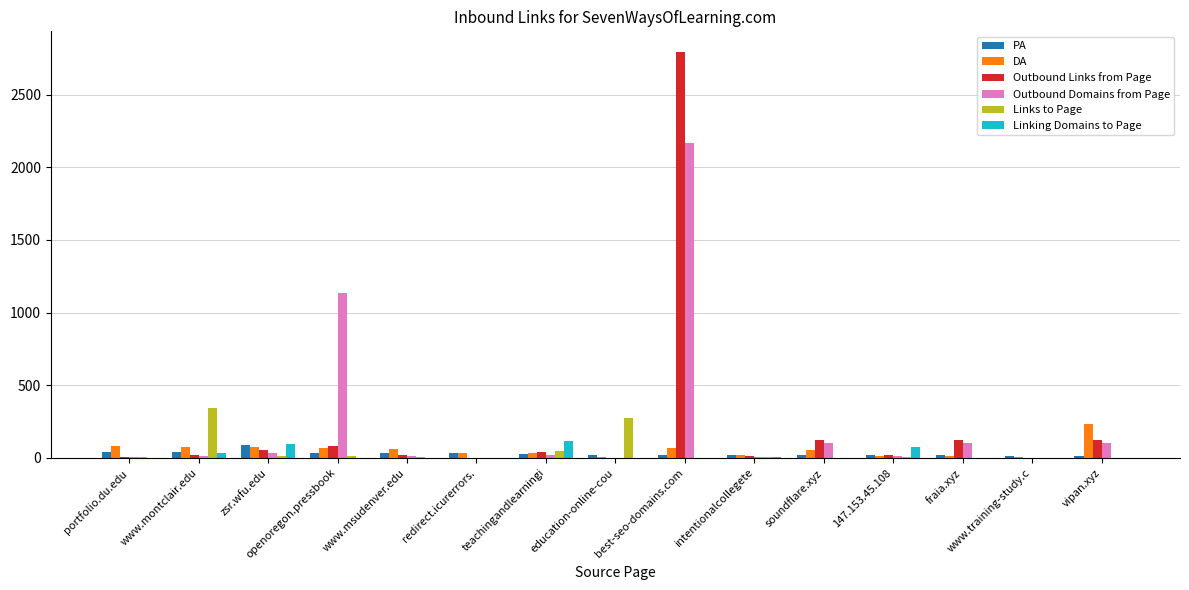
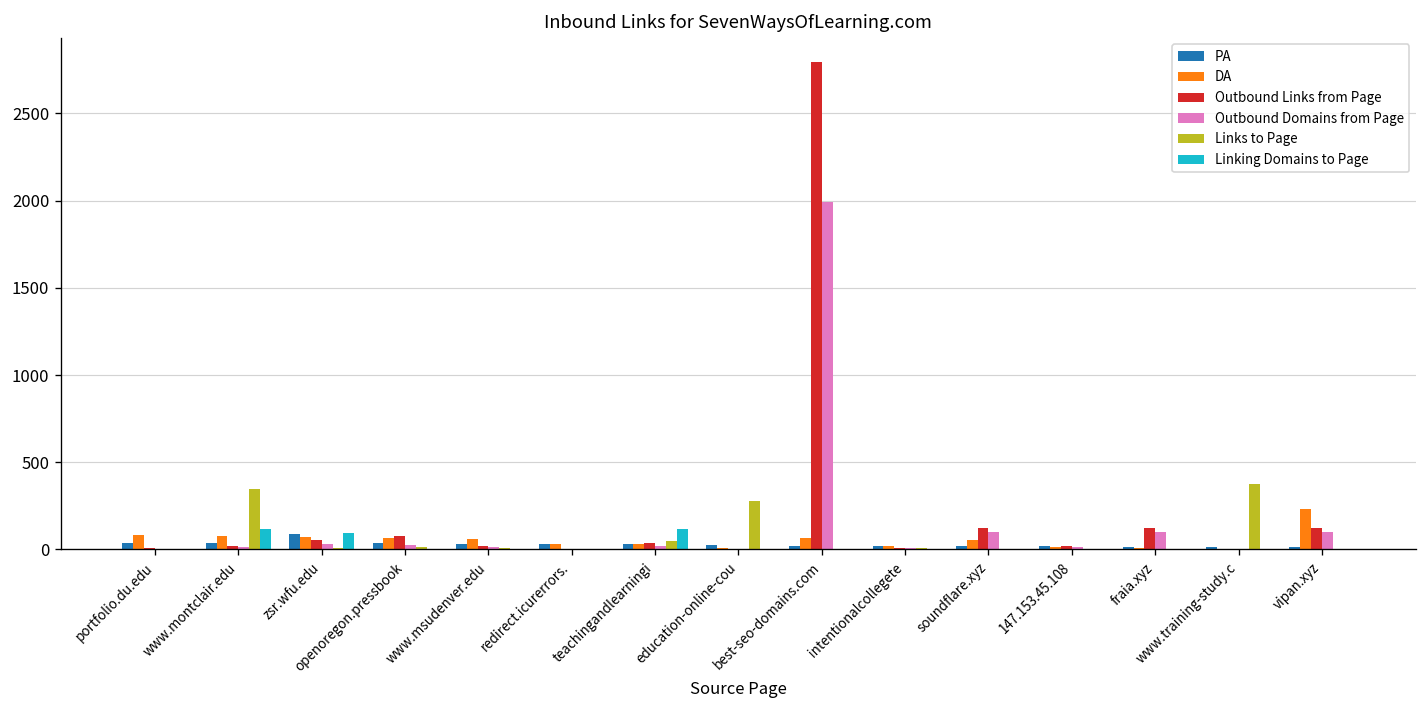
  {
    "PA": {
      "portfolio.du.edu": 40,
      "www.montclair.edu": 40,
      "zsr.wfu.edu": 90,
      "openoregon.pressbook": 40,
      "www.msudenver.edu": 30,
      "redirect.icurerrors.": 30,
      "teachingandlearningi": 30,
      "education-online-cou": 20,
      "best-seo-domains.com": 20,
      "intentionalcollegete": 20,
      "soundflare.xyz": 20,
      "147.153.45.108": 20
    },
    "DA": {
      "portfolio.du.edu": 80,
      "www.montclair.edu": 80,
      "zsr.wfu.edu": 70,
      "openoregon.pressbook": 70,
      "www.msudenver.edu": 60,
      "redirect.icurerrors.": 30,
      "teachingandlearningi": 30,
      "best-seo-domains.com": 70,
      "intentionalcollegete": 20,
      "soundflare.xyz": 60,
      "vipan.xyz": 230
    },
    "Outbound Links from Page": {
      "www.montclair.edu": 20,
      "zsr.wfu.edu": 50,
      "openoregon.pressbook": 80,
      "www.msudenver.edu": 20,
      "teachingandlearningi": 40,
      "best-seo-domains.com": 2800,
      "soundflare.xyz": 120,
      "147.153.45.108": 20,
      "fraia.xyz": 120,
      "vipan.xyz": 120
    },
    "Outbound Domains from Page": {
      "zsr.wfu.edu": 30,
-     "openoregon.pressbook": 1140,
+     "openoregon.pressbook": 30,
      "teachingandlearningi": 20,
-     "best-seo-domains.com": 2170,
+     "best-seo-domains.com": 1990,
      "soundflare.xyz": 100,
      "fraia.xyz": 100,
      "vipan.xyz": 100
    },
    "Links to Page": {
      "www.montclair.edu": 340,
      "redirect.icurerrors.": 0,
      "teachingandlearningi": 50,
      "education-online-cou": 280,
      "soundflare.xyz": 0,
      "fraia.xyz": 0,
-     "www.training-study.c": 0,
+     "www.training-study.c": 380,
      "vipan.xyz": 0
    },
    "Linking Domains to Page": {
-     "www.montclair.edu": 40,
+     "www.montclair.edu": 120,
      "zsr.wfu.edu": 100,
      "openoregon.pressbook": 0,
      "www.msudenver.edu": 0,
      "redirect.icurerrors.": 0,
      "teachingandlearningi": 120,
      "education-online-cou": 0,
      "best-seo-domains.com": 0,
      "soundflare.xyz": 0,
-     "147.153.45.108": 70,
+     "147.153.45.108": 0,
      "fraia.xyz": 0,
      "www.training-study.c": 0,
      "vipan.xyz": 0
    }
  }
